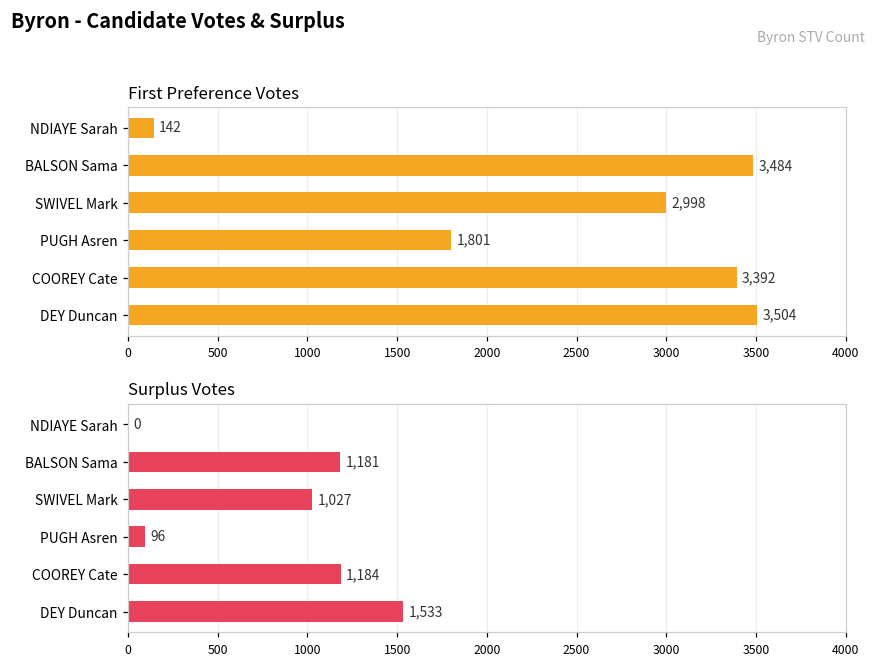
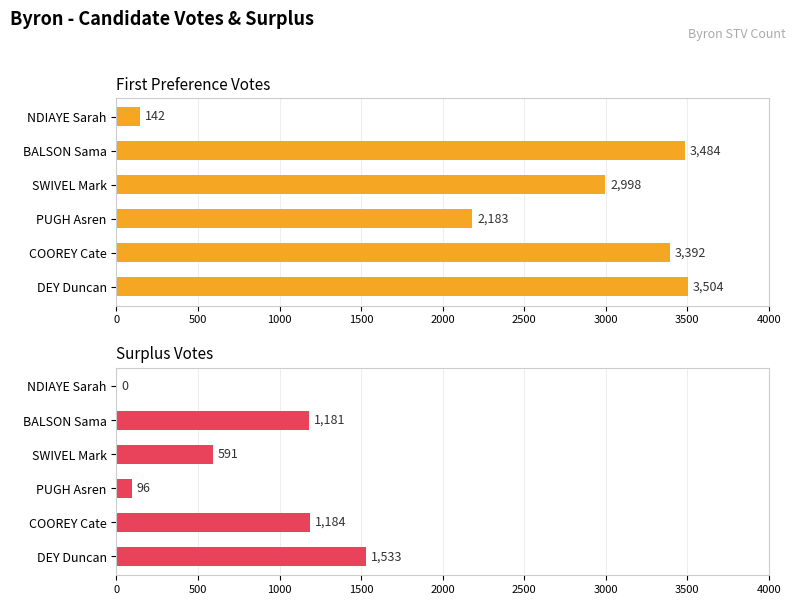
  {
    "First Preference Votes": {
      "NDIAYE Sarah": "142",
      "BALSON Sama": "3,484",
      "SWIVEL Mark": "2,998",
-     "PUGH Asren": "1,801",
+     "PUGH Asren": "2,183",
      "COOREY Cate": "3,392",
      "DEY Duncan": "3,504"
    },
    "Surplus Votes": {
      "NDIAYE Sarah": "0",
      "BALSON Sama": "1,181",
-     "SWIVEL Mark": "1,027",
+     "SWIVEL Mark": "591",
      "PUGH Asren": "96",
      "COOREY Cate": "1,184",
      "DEY Duncan": "1,533"
    }
  }
